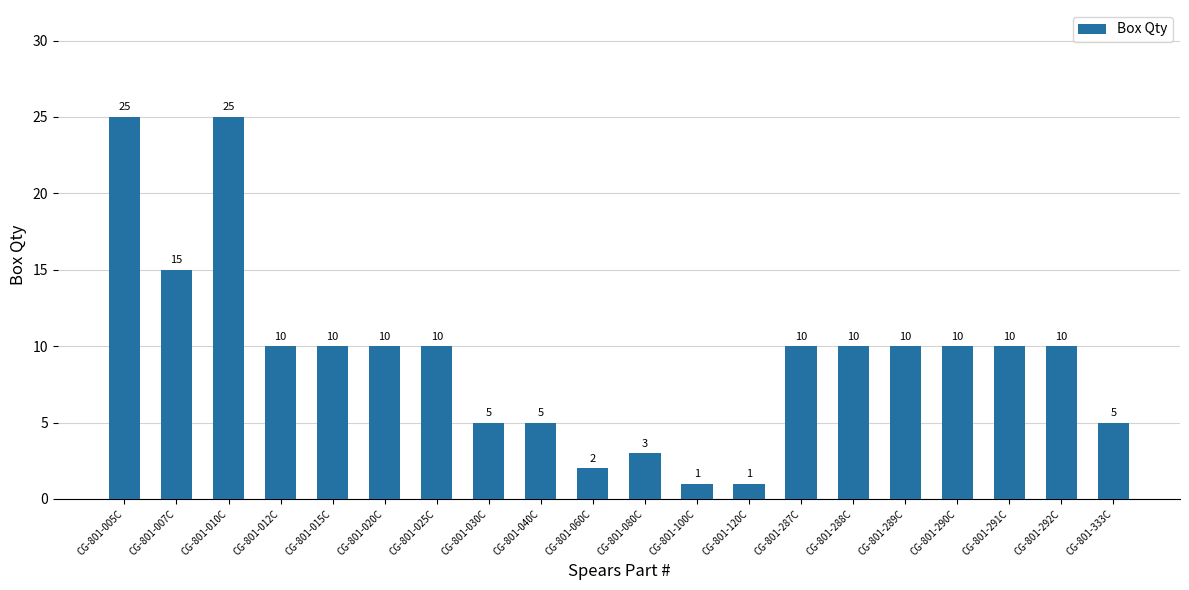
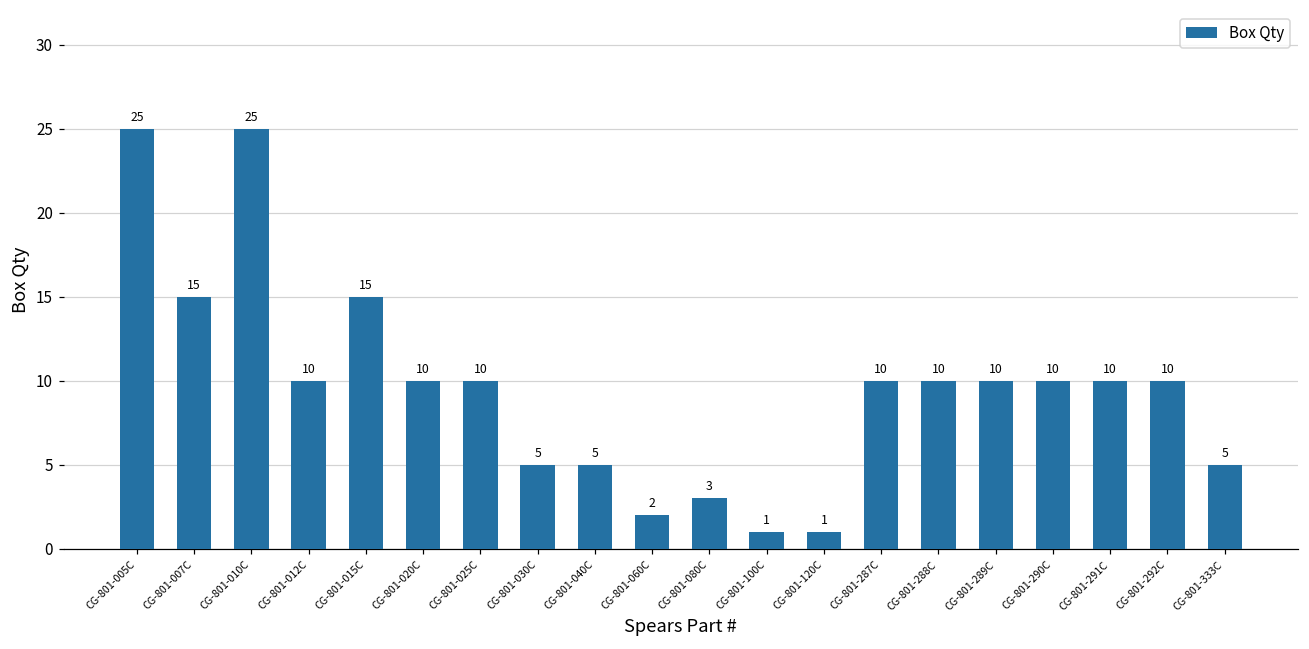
  {
    "CG-801-005C": 25,
    "CG-801-007C": 15,
    "CG-801-010C": 25,
    "CG-801-012C": 10,
-   "CG-801-015C": 10,
+   "CG-801-015C": 15,
    "CG-801-020C": 10,
    "CG-801-025C": 10,
    "CG-801-030C": 5,
    "CG-801-040C": 5,
    "CG-801-060C": 2,
    "CG-801-080C": 3,
    "CG-801-100C": 1,
    "CG-801-120C": 1,
    "CG-801-287C": 10,
    "CG-801-288C": 10,
    "CG-801-289C": 10,
    "CG-801-290C": 10,
    "CG-801-291C": 10,
    "CG-801-292C": 10,
    "CG-801-333C": 5
  }
